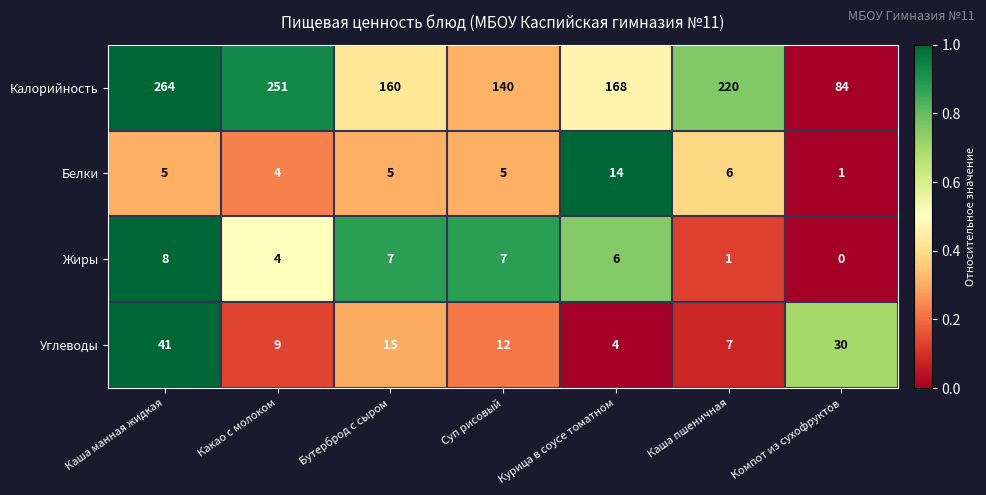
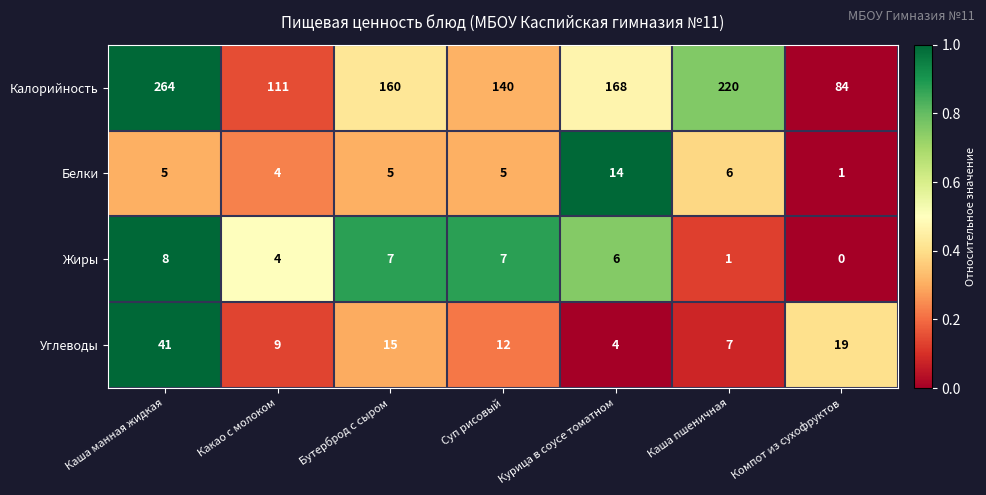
  {
    "Калорийность": {
      "Каша манная жидкая": 264,
-     "Какао с молоком": 251,
+     "Какао с молоком": 111,
      "Бутерброд с сыром": 160,
      "Суп рисовый": 140,
      "Курица в соусе томатном": 168,
      "Каша пшеничная": 220,
      "Компот из сухофруктов": 84
    },
    "Белки": {
      "Каша манная жидкая": 5,
      "Какао с молоком": 4,
      "Бутерброд с сыром": 5,
      "Суп рисовый": 5,
      "Курица в соусе томатном": 14,
      "Каша пшеничная": 6,
      "Компот из сухофруктов": 1
    },
    "Жиры": {
      "Каша манная жидкая": 8,
      "Какао с молоком": 4,
      "Бутерброд с сыром": 7,
      "Суп рисовый": 7,
      "Курица в соусе томатном": 6,
      "Каша пшеничная": 1,
      "Компот из сухофруктов": 0
    },
    "Углеводы": {
      "Каша манная жидкая": 41,
      "Какао с молоком": 9,
      "Бутерброд с сыром": 15,
      "Суп рисовый": 12,
      "Курица в соусе томатном": 4,
      "Каша пшеничная": 7,
-     "Компот из сухофруктов": 30
+     "Компот из сухофруктов": 19
    }
  }
